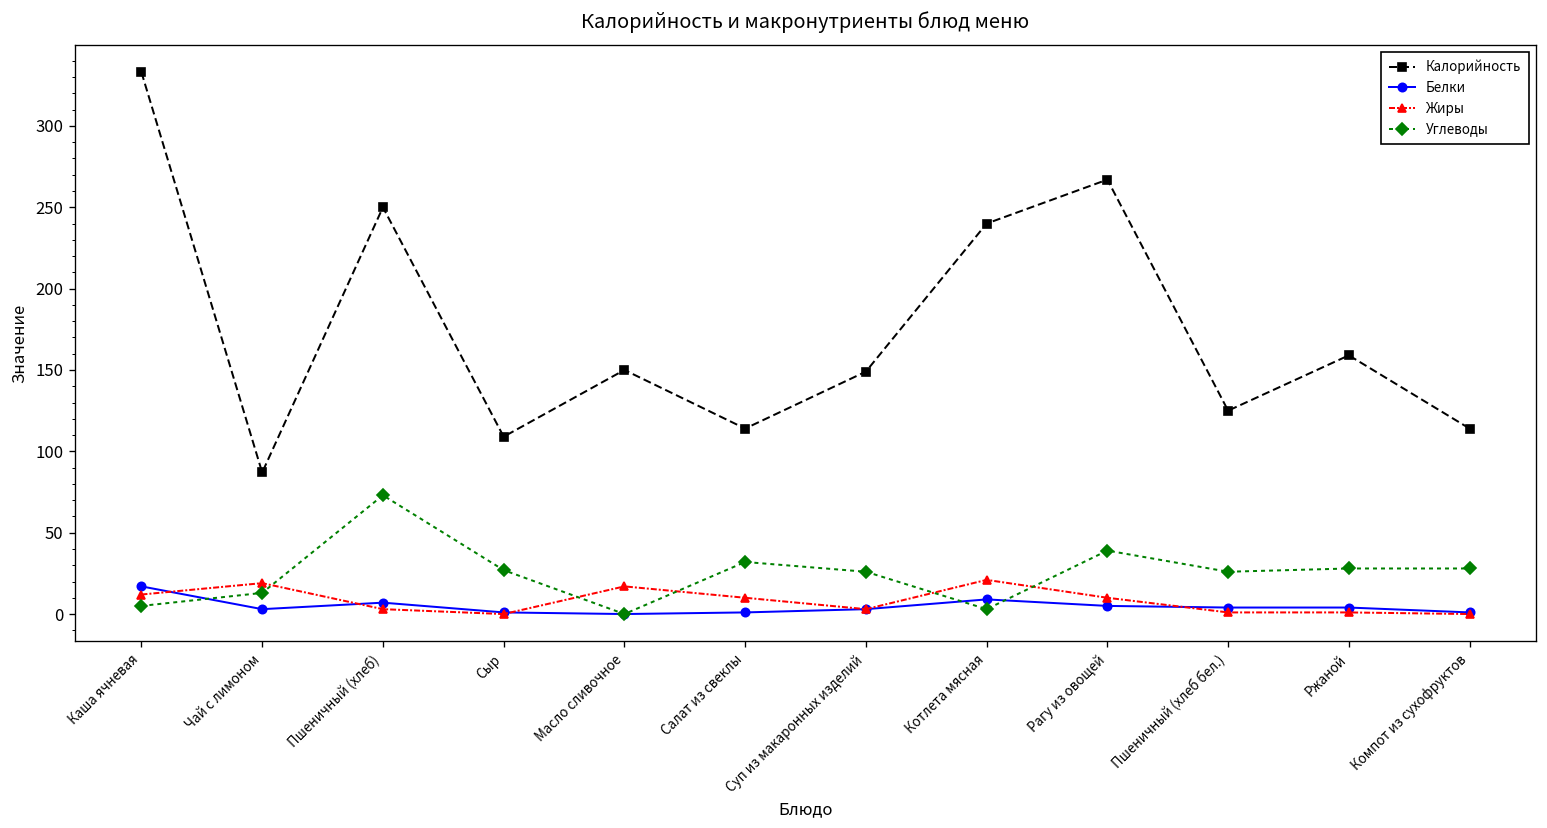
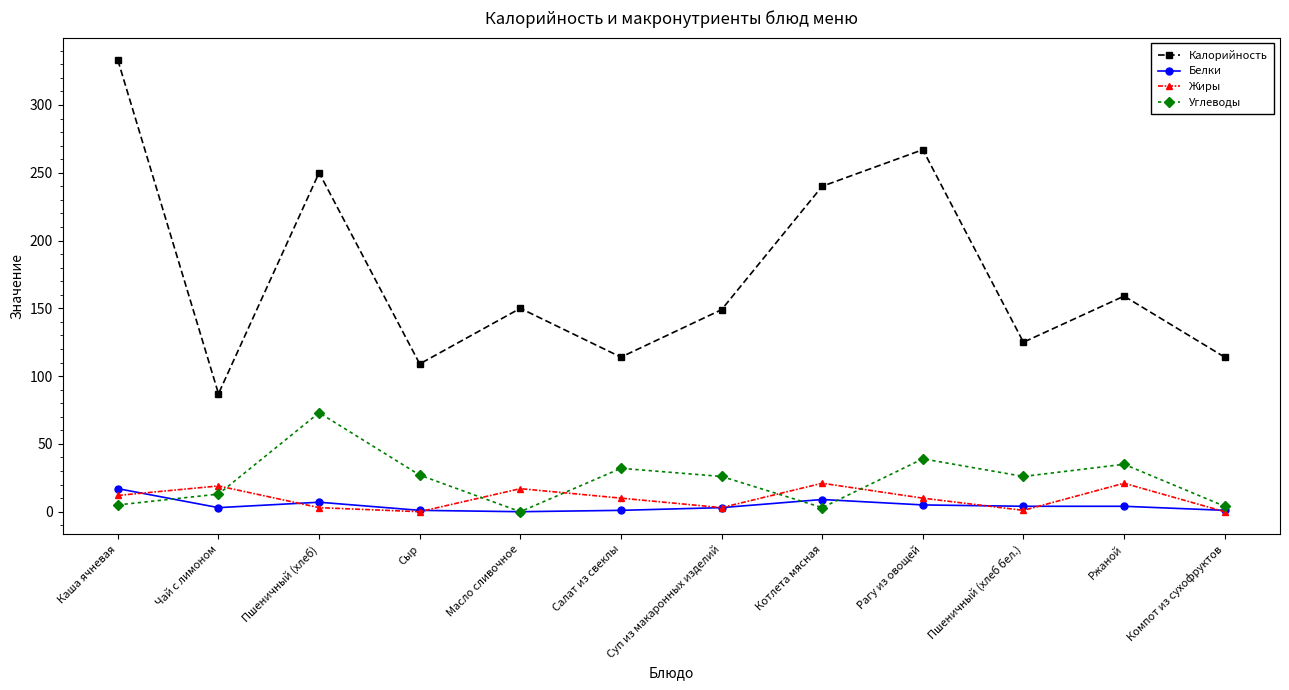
  {
    "Калорийность": {
      "Каша ячневая": 333,
      "Чай с лимоном": 87,
      "Пшеничный (хлеб)": 250,
      "Сыр": 109,
      "Масло сливочное": 150,
      "Салат из свеклы": 114,
      "Суп из макаронных изделий": 149,
      "Котлета мясная": 240,
      "Рагу из овощей": 267,
      "Пшеничный (хлеб бел.)": 125,
      "Ржаной": 159,
      "Компот из сухофруктов": 114
    },
    "Белки": {
      "Каша ячневая": 17,
      "Чай с лимоном": 3,
      "Пшеничный (хлеб)": 7,
      "Салат из свеклы": 1,
      "Котлета мясная": 9,
      "Рагу из овощей": 5,
      "Пшеничный (хлеб бел.)": 4,
      "Ржаной": 4
    },
    "Жиры": {
      "Каша ячневая": 12,
      "Чай с лимоном": 19,
      "Пшеничный (хлеб)": 3,
      "Масло сливочное": 17,
      "Салат из свеклы": 10,
      "Котлета мясная": 21,
      "Рагу из овощей": 10,
      "Пшеничный (хлеб бел.)": 1,
-     "Ржаной": 1
+     "Ржаной": 21
    },
    "Углеводы": {
      "Каша ячневая": 5,
      "Чай с лимоном": 13,
      "Пшеничный (хлеб)": 73,
      "Сыр": 27,
      "Салат из свеклы": 32,
      "Суп из макаронных изделий": 26,
      "Котлета мясная": 3,
      "Рагу из овощей": 39,
      "Пшеничный (хлеб бел.)": 26,
-     "Ржаной": 28,
-     "Компот из сухофруктов": 28
+     "Ржаной": 35,
+     "Компот из сухофруктов": 4
    }
  }
